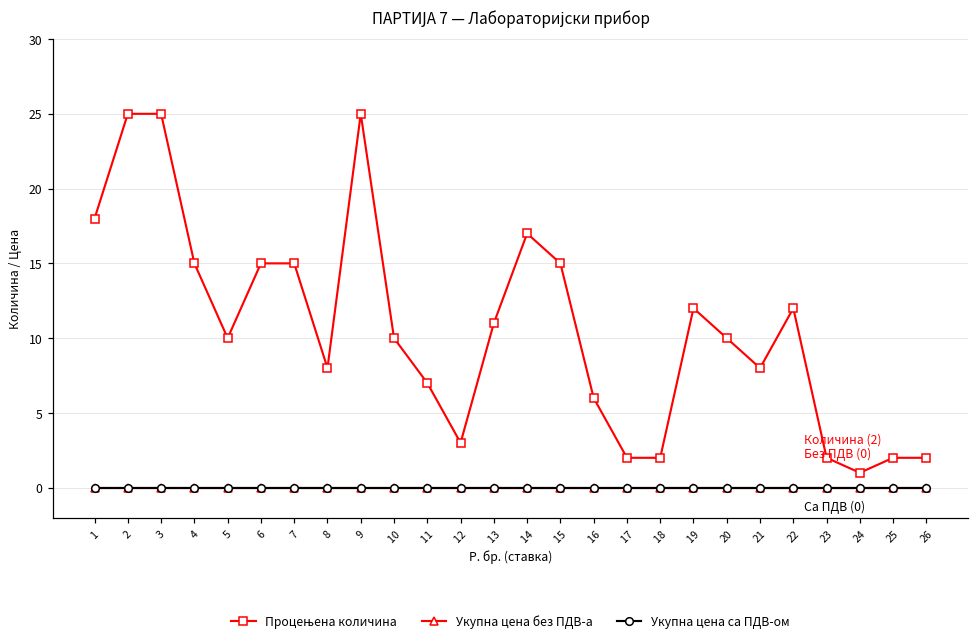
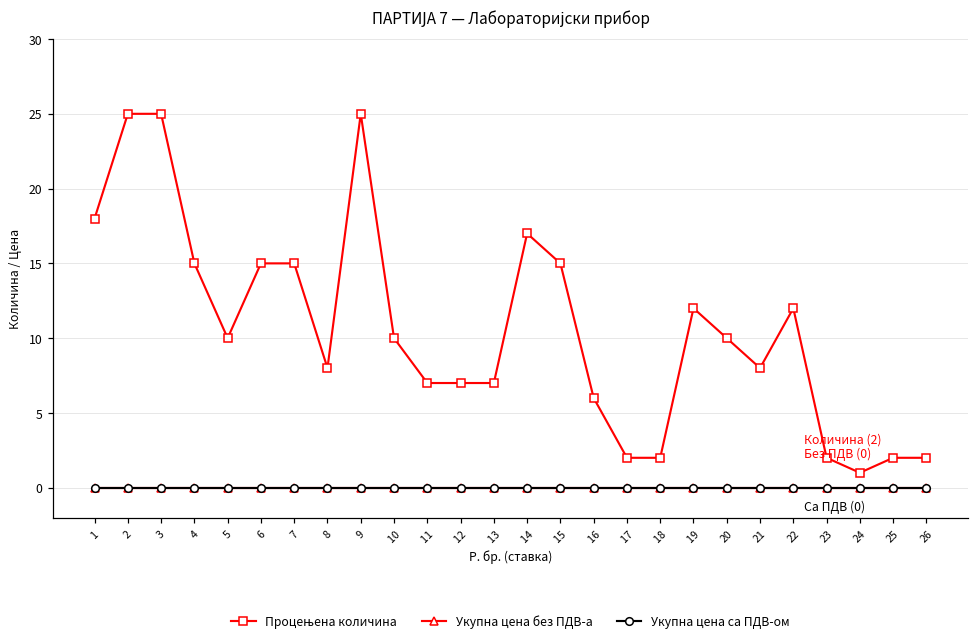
  {
    "Процењена количина": {
      "1": "18",
      "2": "25",
      "3": "25",
      "4": "15",
      "5": "10",
      "6": "15",
      "7": "15",
      "8": "8",
      "9": "25",
      "10": "10",
      "11": "7",
-     "12": "3",
-     "13": "11",
+     "12": "7",
+     "13": "7",
      "14": "17",
      "15": "15",
      "16": "6",
      "17": "2",
      "18": "2",
      "19": "12",
      "20": "10",
      "21": "8",
      "22": "12",
      "24": "1",
      "25": "2",
      "26": "2"
    },
    "Укупна цена са ПДВ-ом": {
      "23": "(0)",
      "24": "(0)"
    }
  }
